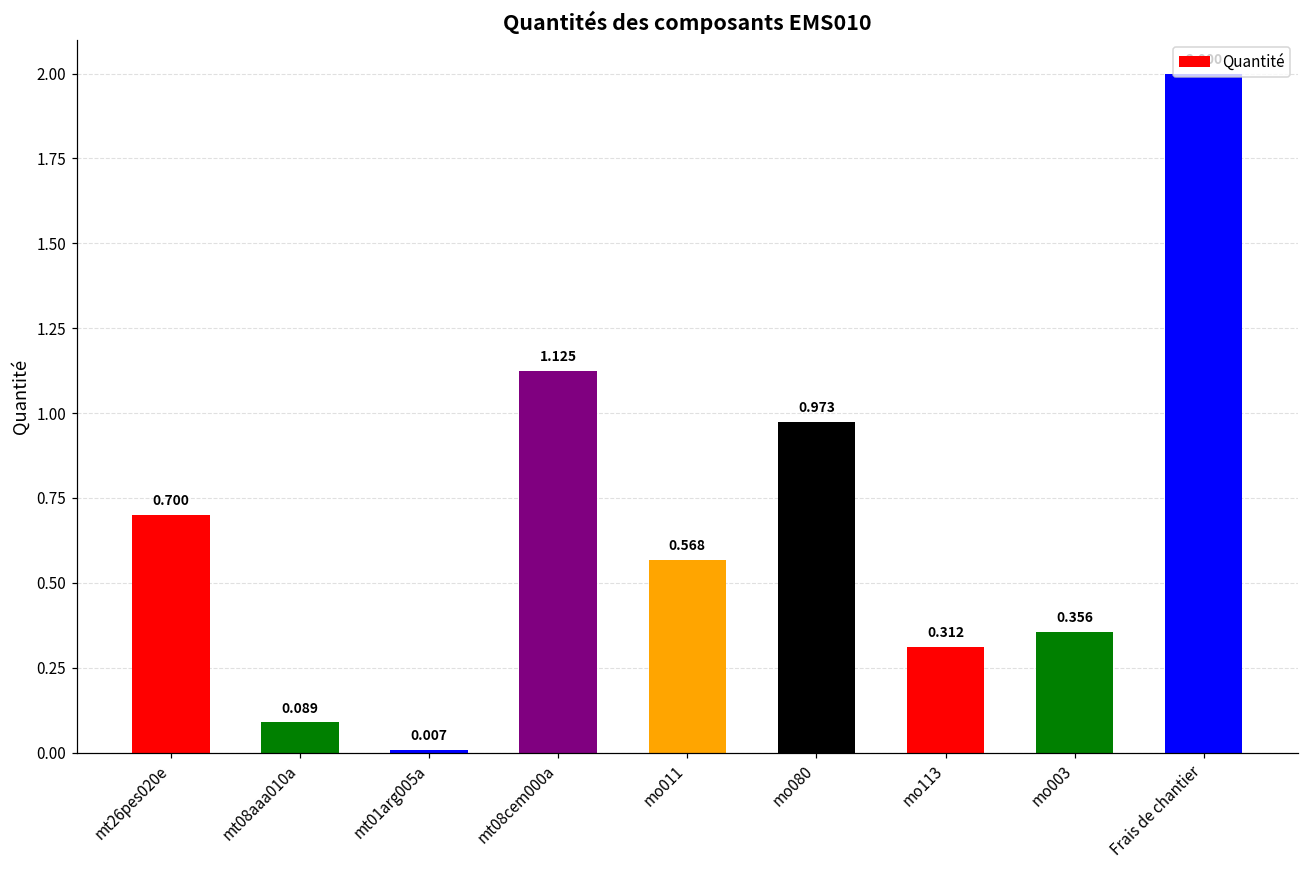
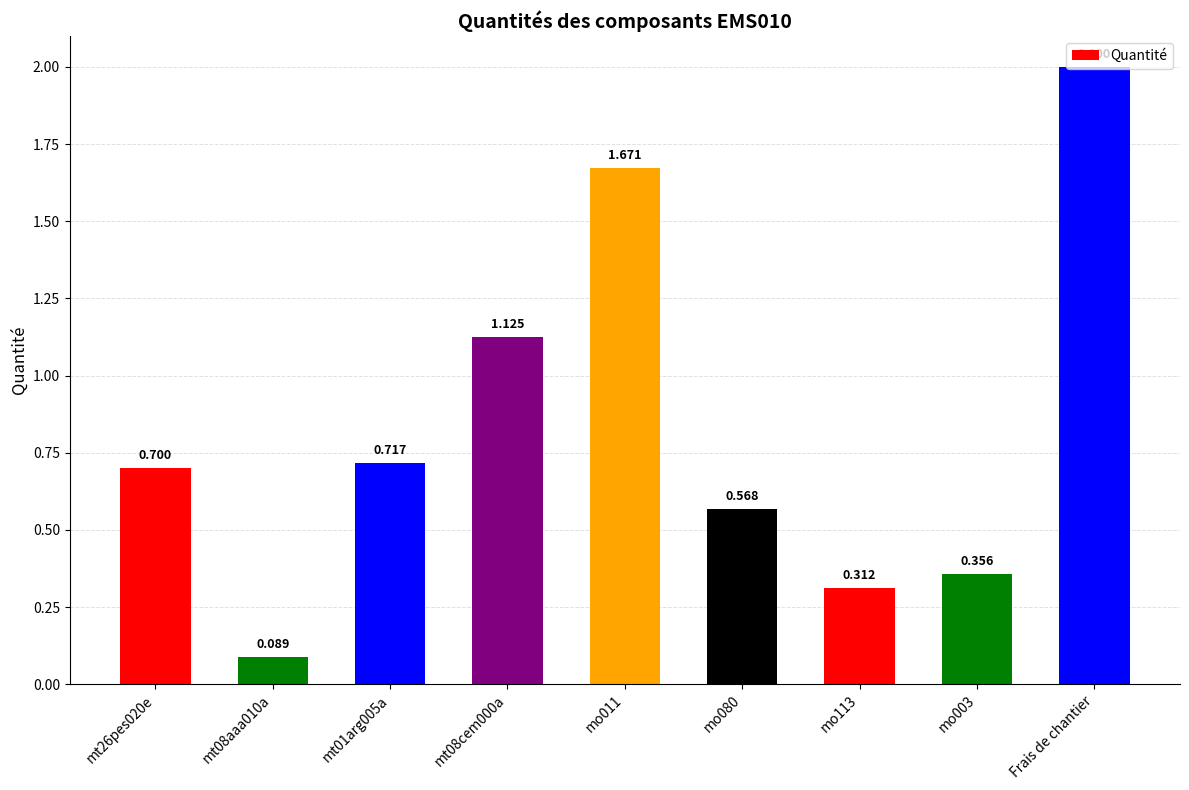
  {
    "mt26pes020e": 0.700,
    "mt08aaa010a": 0.089,
-   "mt01arg005a": 0.007,
+   "mt01arg005a": 0.717,
    "mt08cem000a": 1.125,
-   "mo011": 0.568,
-   "mo080": 0.973,
+   "mo011": 1.671,
+   "mo080": 0.568,
    "mo113": 0.312,
    "mo003": 0.356
  }
